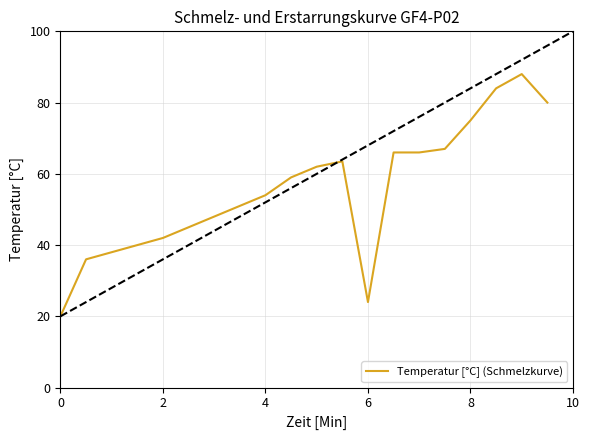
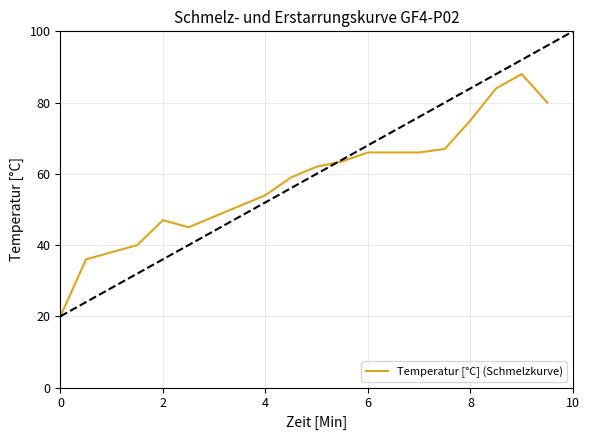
  {
    "Temperatur [°C] (Schmelzkurve)": {
-     "2": 42,
+     "2": 47,
      "4": 54,
-     "6": 24,
+     "6": 66,
      "8": 75
    }
  }
